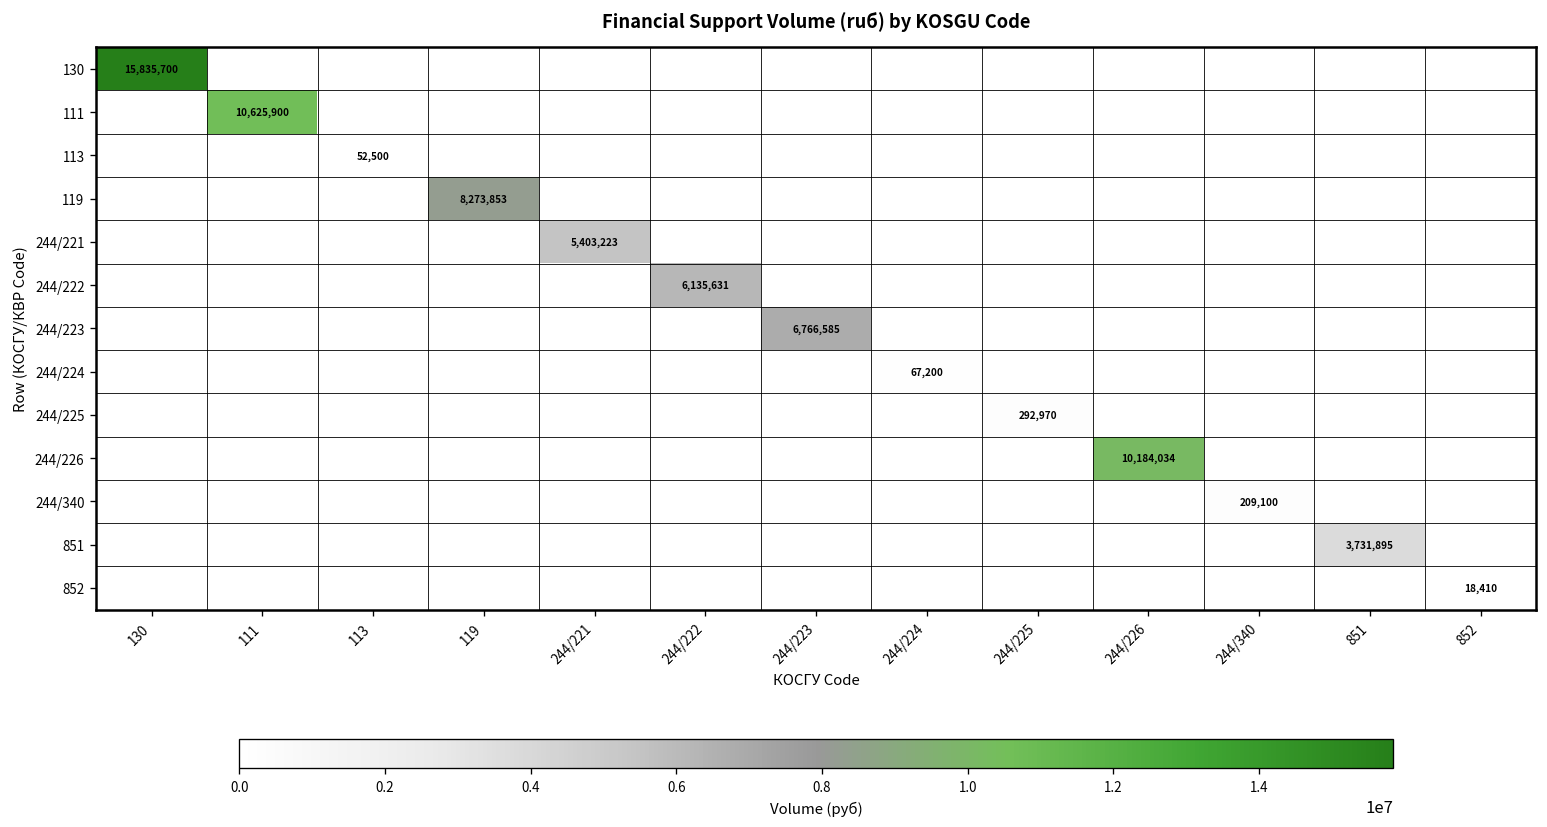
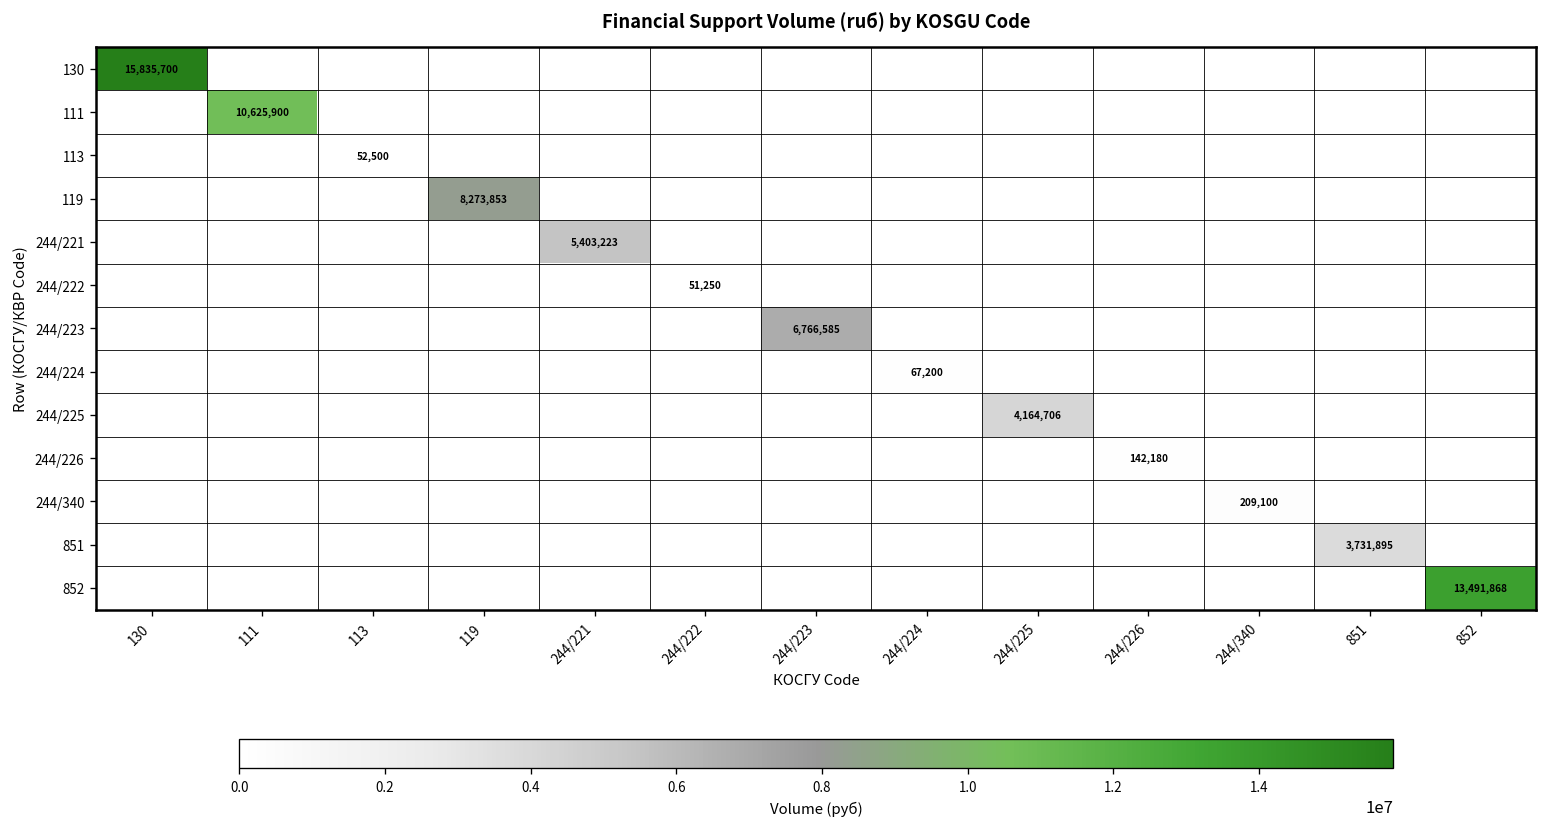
  {
    "130": {
      "130": "15,835,700"
    },
    "111": {
      "111": "10,625,900"
    },
    "113": {
      "113": "52,500"
    },
    "119": {
      "119": "8,273,853"
    },
    "244/221": {
      "244/221": "5,403,223"
    },
    "244/222": {
-     "244/222": "6,135,631"
+     "244/222": "51,250"
    },
    "244/223": {
      "244/223": "6,766,585"
    },
    "244/224": {
      "244/224": "67,200"
    },
    "244/225": {
-     "244/225": "292,970"
+     "244/225": "4,164,706"
    },
    "244/226": {
-     "244/226": "10,184,034"
+     "244/226": "142,180"
    },
    "244/340": {
      "244/340": "209,100"
    },
    "851": {
      "851": "3,731,895"
    },
    "852": {
-     "852": "18,410"
+     "852": "13,491,868"
    }
  }
